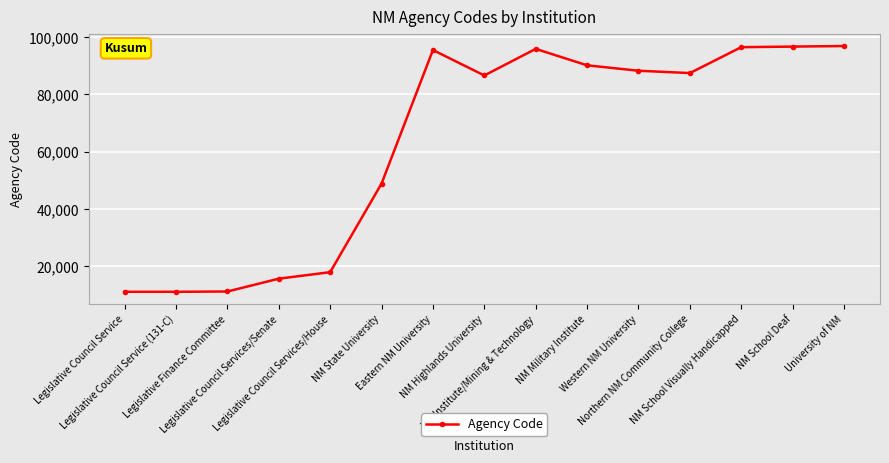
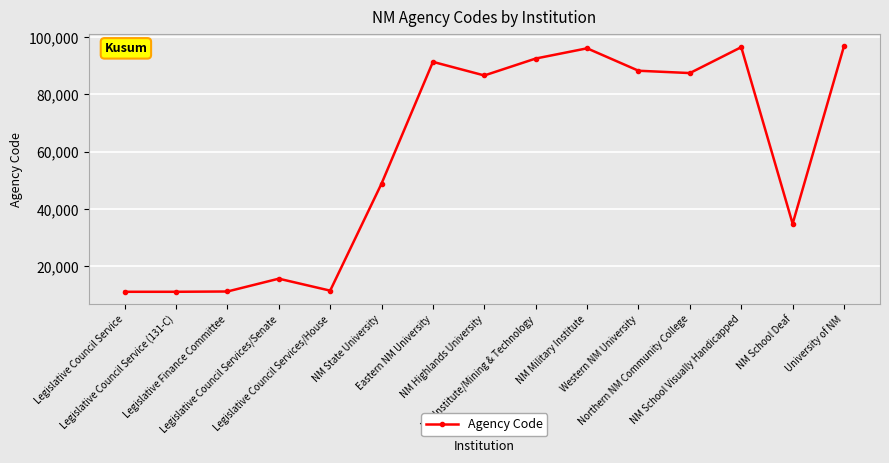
  {
    "Legislative Council Service": "11,000",
    "Legislative Council Service (131-C)": "11,000",
    "Legislative Finance Committee": "11,000",
    "Legislative Council Services/Senate": "16,000",
-   "Legislative Council Services/House": "18,000",
+   "Legislative Council Services/House": "12,000",
    "NM State University": "49,000",
-   "Eastern NM University": "96,000",
+   "Eastern NM University": "91,000",
    "NM Highlands University": "87,000",
-   "NM Institute/Mining & Technology": "96,000",
-   "NM Military Institute": "90,000",
+   "NM Institute/Mining & Technology": "93,000",
+   "NM Military Institute": "96,000",
    "Western NM University": "88,000",
    "Northern NM Community College": "87,000",
    "NM School Visually Handicapped": "97,000",
-   "NM School Deaf": "97,000",
+   "NM School Deaf": "35,000",
    "University of NM": "97,000"
  }
